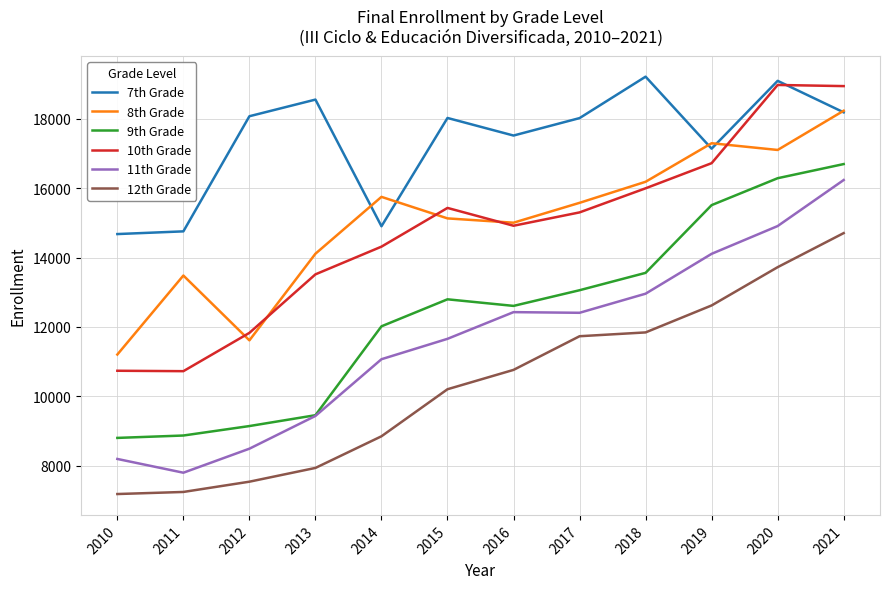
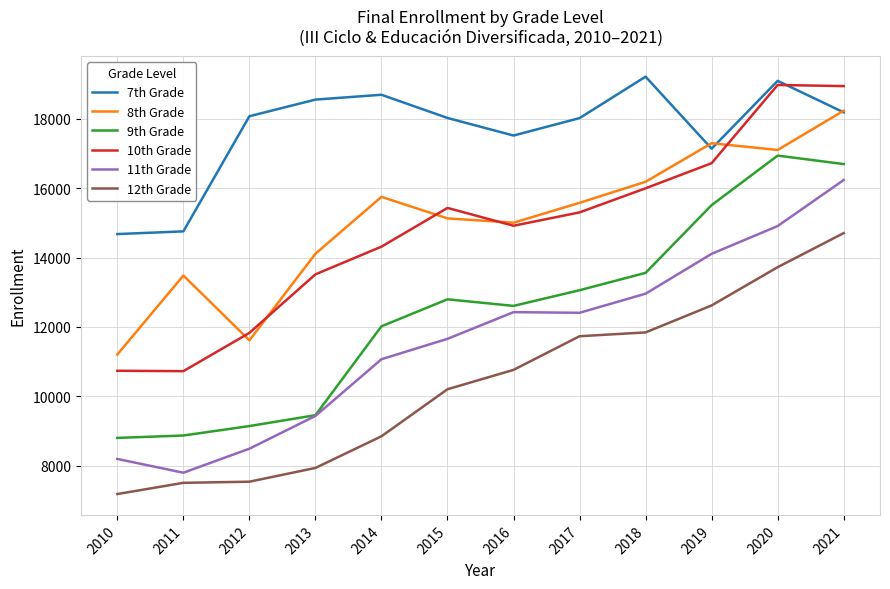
  {
    "7th Grade": {
      "2010": 14700,
      "2011": 14800,
      "2012": 18100,
      "2013": 18600,
-     "2014": 14900,
+     "2014": 18700,
      "2015": 18000,
      "2016": 17500,
      "2017": 18000,
      "2018": 19200,
      "2019": 17100,
      "2020": 19100
    },
    "8th Grade": {
      "2010": 11200,
      "2011": 13500,
      "2012": 11600,
      "2013": 14100,
      "2014": 15800,
      "2015": 15100,
      "2016": 15000,
      "2017": 15600,
      "2018": 16200,
      "2019": 17300,
      "2020": 17100
    },
    "9th Grade": {
      "2010": 8800,
      "2011": 8900,
      "2012": 9100,
      "2014": 12000,
      "2015": 12800,
      "2016": 12600,
      "2017": 13100,
      "2018": 13600,
      "2019": 15500,
-     "2020": 16300,
+     "2020": 16900,
      "2021": 16700
    },
    "10th Grade": {
      "2010": 10700,
      "2011": 10700,
      "2012": 11800,
      "2013": 13500,
      "2014": 14300,
      "2015": 15400,
      "2016": 14900,
      "2017": 15300,
      "2018": 16000,
      "2019": 16700,
      "2020": 19000,
      "2021": 18900
    },
    "11th Grade": {
      "2010": 8200,
      "2011": 7800,
      "2012": 8500,
      "2014": 11100,
      "2015": 11700,
      "2016": 12400,
      "2017": 12400,
      "2018": 13000,
      "2019": 14100,
      "2020": 14900,
      "2021": 16200
    },
    "12th Grade": {
      "2010": 7200,
-     "2011": 7200,
+     "2011": 7500,
      "2012": 7500,
      "2013": 7900,
      "2014": 8800,
      "2015": 10200,
      "2016": 10800,
      "2017": 11700,
      "2018": 11800,
      "2019": 12600,
      "2020": 13700,
      "2021": 14700
    }
  }
